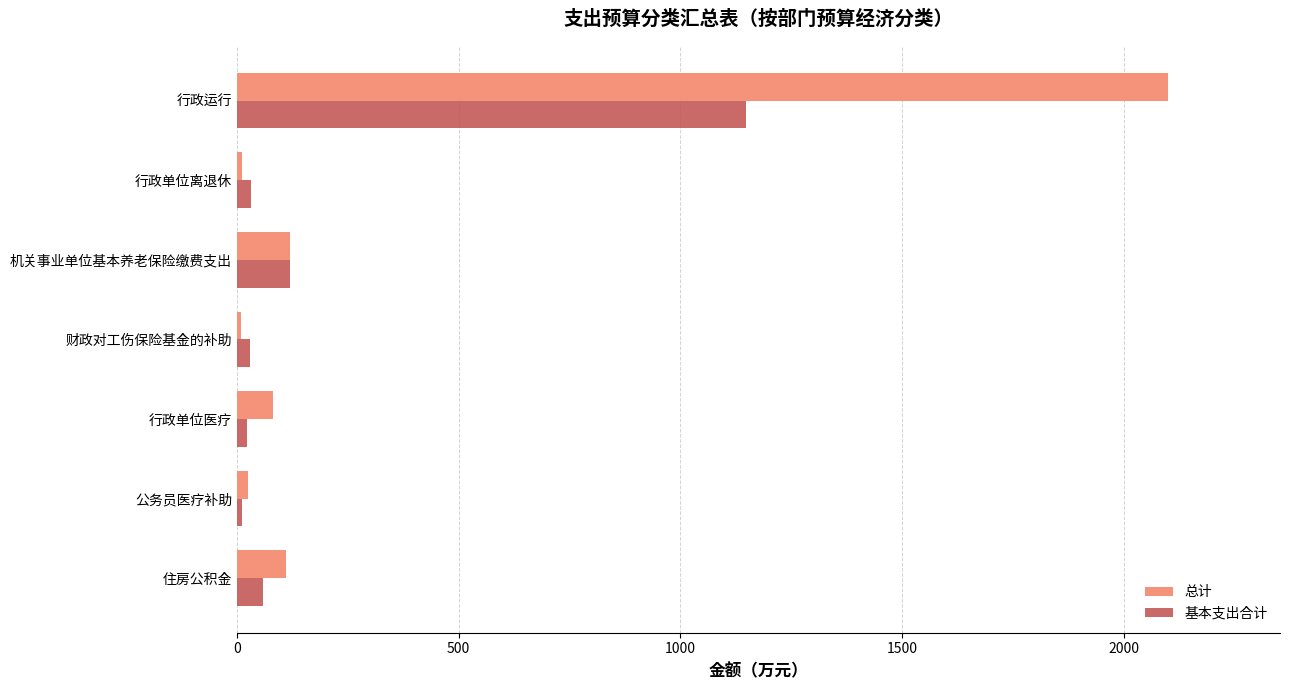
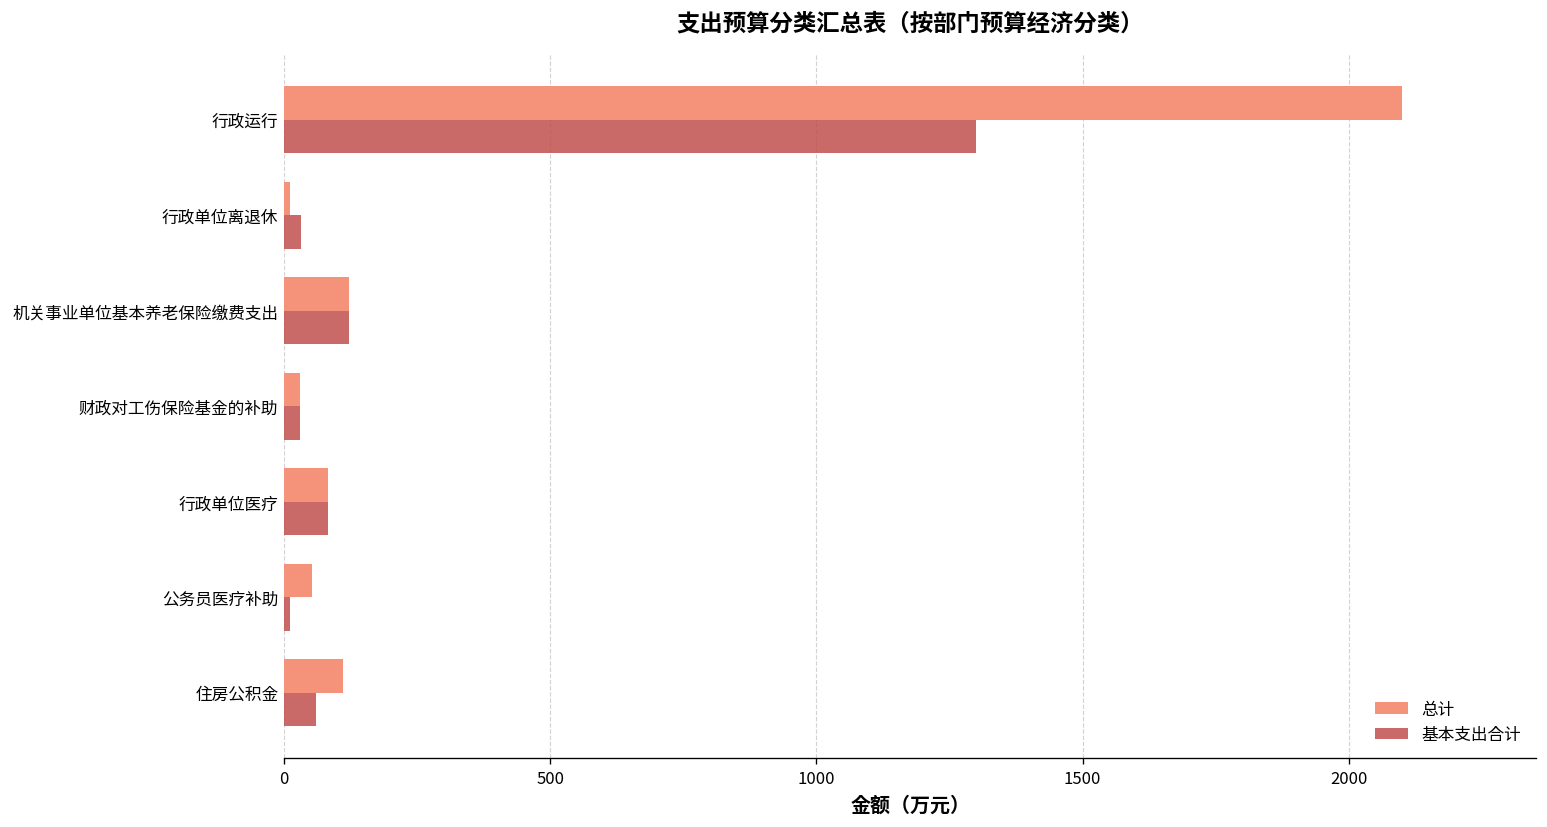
  {
    "总计": {
      "行政运行": 2100,
      "行政单位离退休": 10,
      "机关事业单位基本养老保险缴费支出": 120,
-     "财政对工伤保险基金的补助": 10,
+     "财政对工伤保险基金的补助": 30,
      "行政单位医疗": 80,
-     "公务员医疗补助": 30,
+     "公务员医疗补助": 50,
      "住房公积金": 110
    },
    "基本支出合计": {
-     "行政运行": 1150,
+     "行政运行": 1300,
      "行政单位离退休": 30,
      "机关事业单位基本养老保险缴费支出": 120,
      "财政对工伤保险基金的补助": 30,
-     "行政单位医疗": 20,
+     "行政单位医疗": 80,
      "公务员医疗补助": 10,
      "住房公积金": 60
    }
  }
